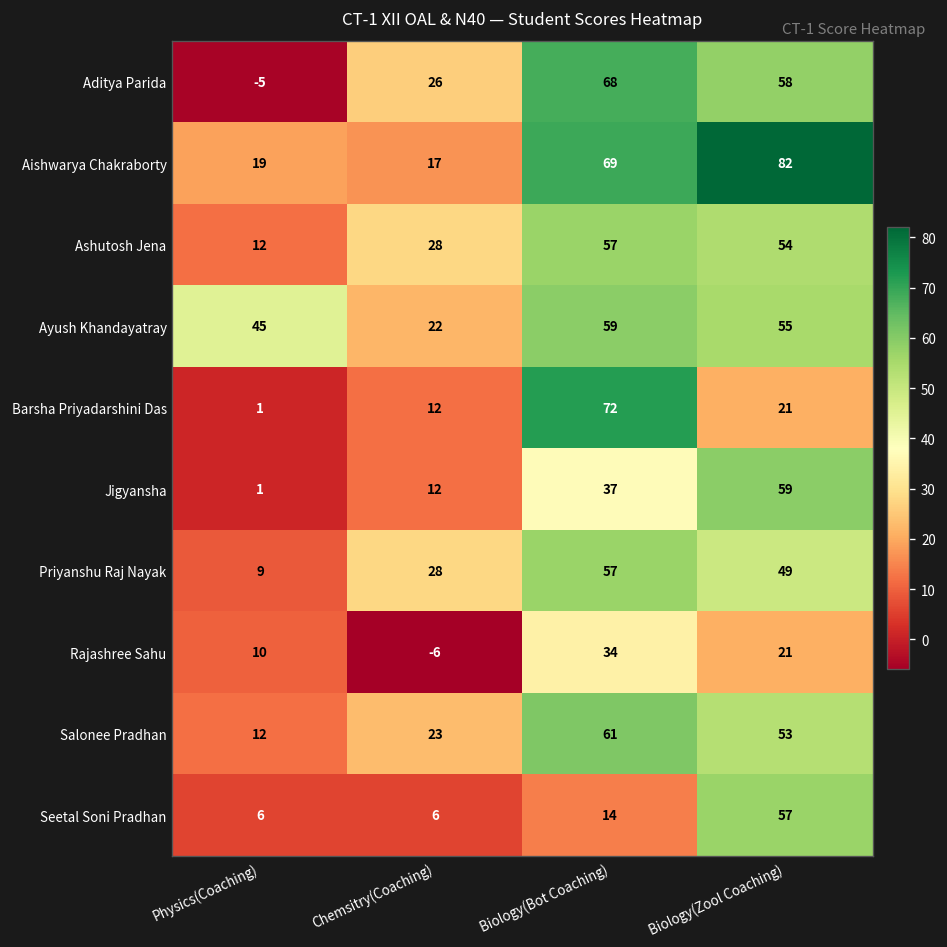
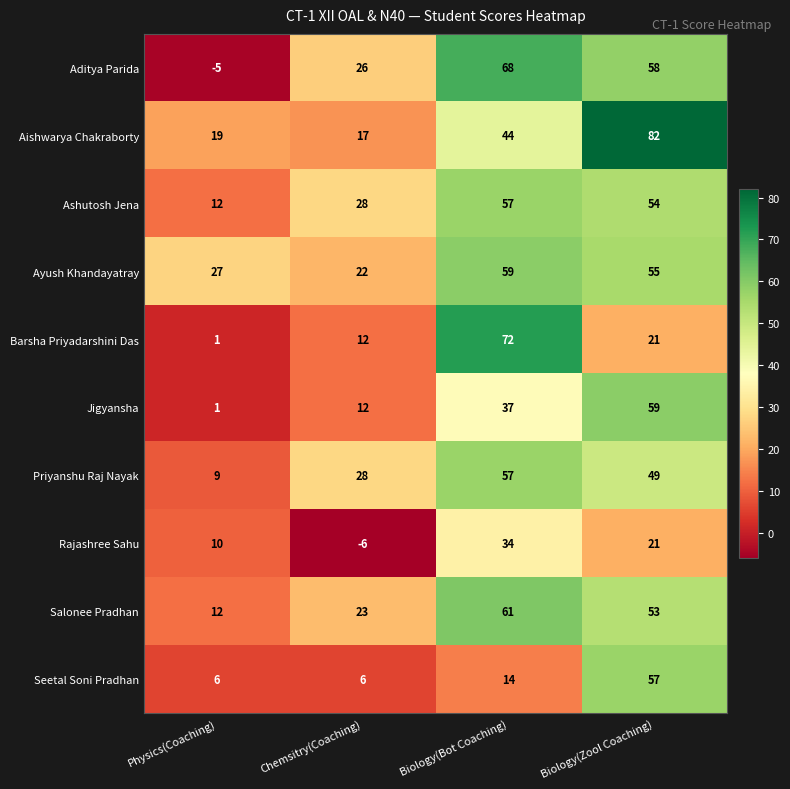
  {
    "Aditya Parida": {
      "Physics(Coaching)": -5,
      "Chemsitry(Coaching)": 26,
      "Biology(Bot Coaching)": 68,
      "Biology(Zool Coaching)": 58
    },
    "Aishwarya Chakraborty": {
      "Physics(Coaching)": 19,
      "Chemsitry(Coaching)": 17,
-     "Biology(Bot Coaching)": 69,
+     "Biology(Bot Coaching)": 44,
      "Biology(Zool Coaching)": 82
    },
    "Ashutosh Jena": {
      "Physics(Coaching)": 12,
      "Chemsitry(Coaching)": 28,
      "Biology(Bot Coaching)": 57,
      "Biology(Zool Coaching)": 54
    },
    "Ayush Khandayatray": {
-     "Physics(Coaching)": 45,
+     "Physics(Coaching)": 27,
      "Chemsitry(Coaching)": 22,
      "Biology(Bot Coaching)": 59,
      "Biology(Zool Coaching)": 55
    },
    "Barsha Priyadarshini Das": {
      "Physics(Coaching)": 1,
      "Chemsitry(Coaching)": 12,
      "Biology(Bot Coaching)": 72,
      "Biology(Zool Coaching)": 21
    },
    "Jigyansha": {
      "Physics(Coaching)": 1,
      "Chemsitry(Coaching)": 12,
      "Biology(Bot Coaching)": 37,
      "Biology(Zool Coaching)": 59
    },
    "Priyanshu Raj Nayak": {
      "Physics(Coaching)": 9,
      "Chemsitry(Coaching)": 28,
      "Biology(Bot Coaching)": 57,
      "Biology(Zool Coaching)": 49
    },
    "Rajashree Sahu": {
      "Physics(Coaching)": 10,
      "Chemsitry(Coaching)": -6,
      "Biology(Bot Coaching)": 34,
      "Biology(Zool Coaching)": 21
    },
    "Salonee Pradhan": {
      "Physics(Coaching)": 12,
      "Chemsitry(Coaching)": 23,
      "Biology(Bot Coaching)": 61,
      "Biology(Zool Coaching)": 53
    },
    "Seetal Soni Pradhan": {
      "Physics(Coaching)": 6,
      "Chemsitry(Coaching)": 6,
      "Biology(Bot Coaching)": 14,
      "Biology(Zool Coaching)": 57
    }
  }
